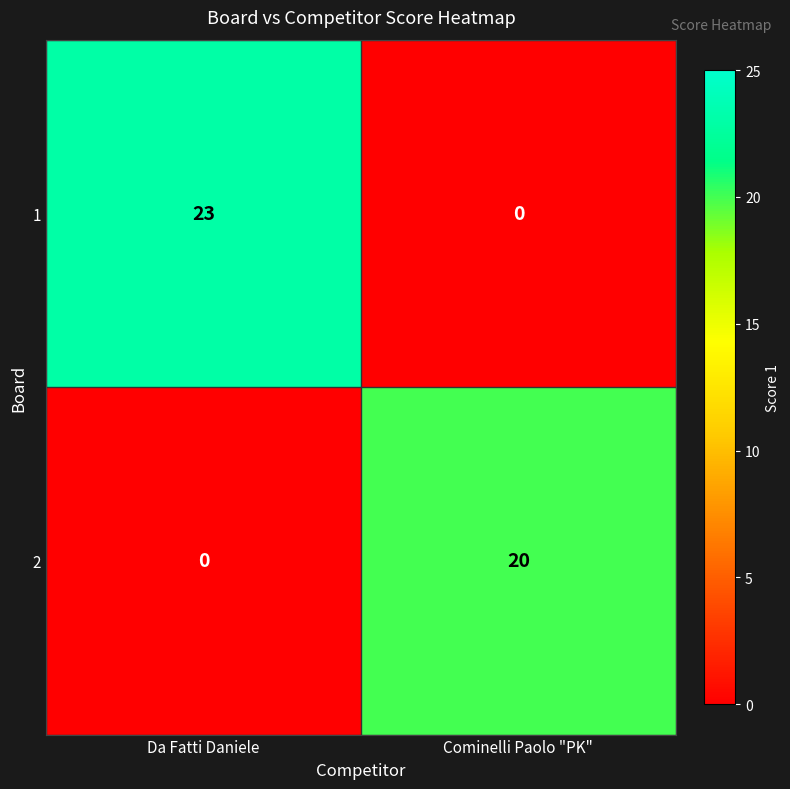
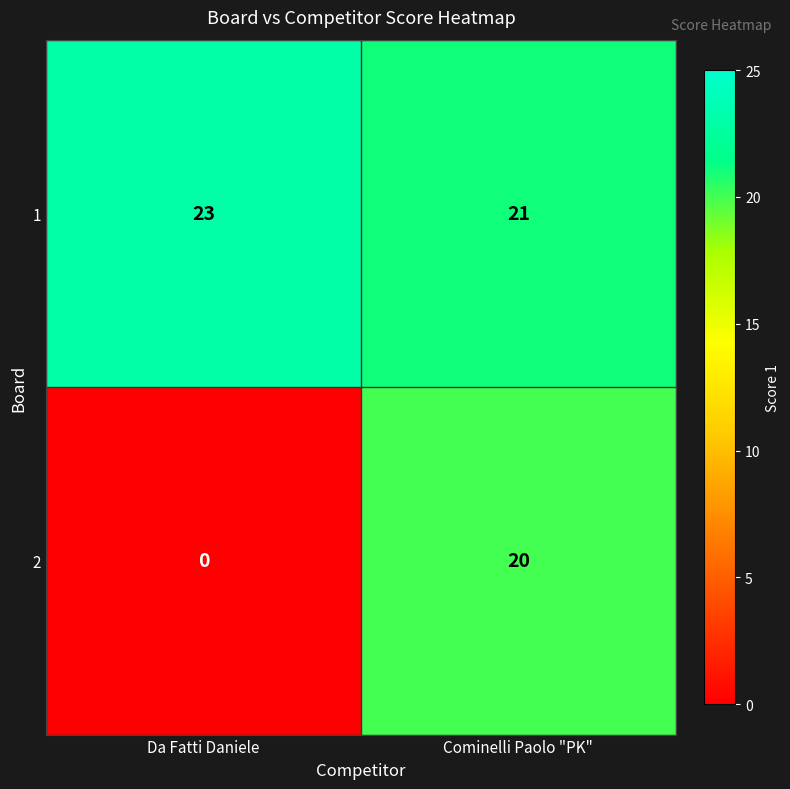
  {
    "1": {
      "Da Fatti Daniele": 23,
-     "Cominelli Paolo \"PK\"": 0
+     "Cominelli Paolo \"PK\"": 21
    },
    "2": {
      "Da Fatti Daniele": 0,
      "Cominelli Paolo \"PK\"": 20
    }
  }
